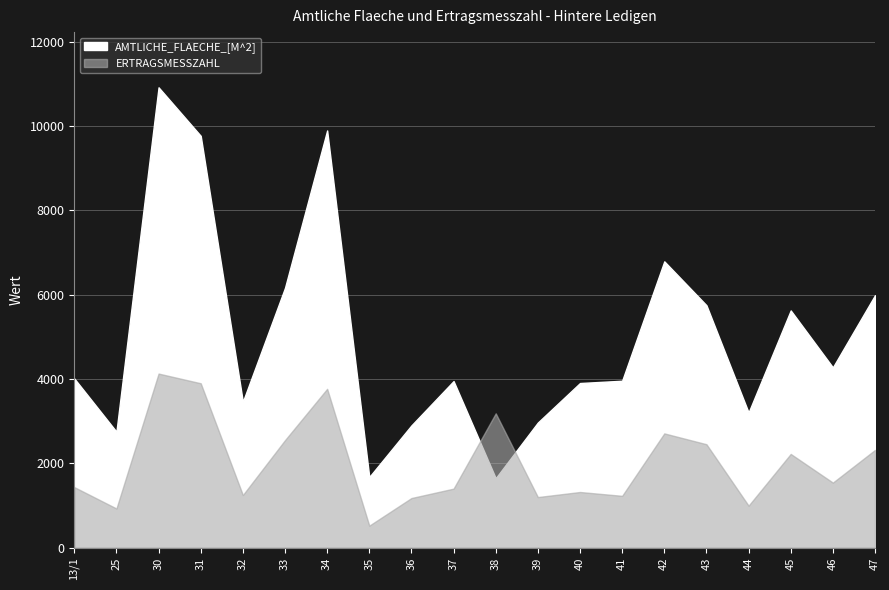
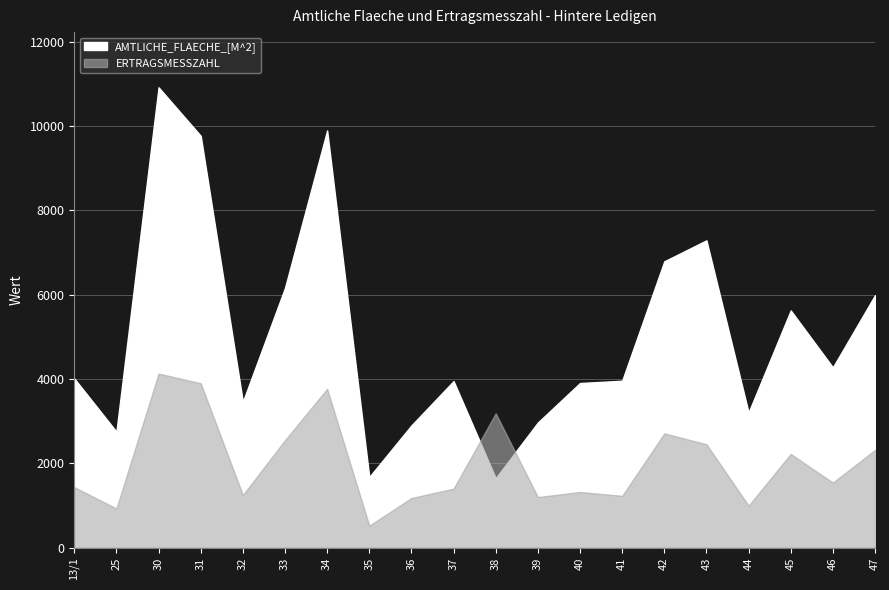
  {
    "AMTLICHE_FLAECHE_[M^2]": {
      "13/1": 4000,
      "25": 2700,
      "30": 10900,
      "31": 9800,
      "32": 3500,
      "33": 6200,
      "34": 9900,
      "35": 1700,
      "36": 2900,
      "37": 3900,
      "38": 1600,
      "39": 3000,
      "40": 3900,
      "41": 4000,
      "42": 6800,
-     "43": 5700,
+     "43": 7300,
      "44": 3200,
      "45": 5600,
      "46": 4300,
      "47": 6000
    },
    "ERTRAGSMESSZAHL": {
      "13/1": 1400,
      "25": 900,
      "30": 4100,
      "31": 3900,
      "32": 1200,
      "33": 2500,
      "34": 3800,
      "35": 500,
      "36": 1200,
      "37": 1400,
      "38": 3200,
      "39": 1200,
      "40": 1300,
      "41": 1200,
      "42": 2700,
      "43": 2500,
      "44": 1000,
      "45": 2200,
      "46": 1500,
      "47": 2300
    }
  }
